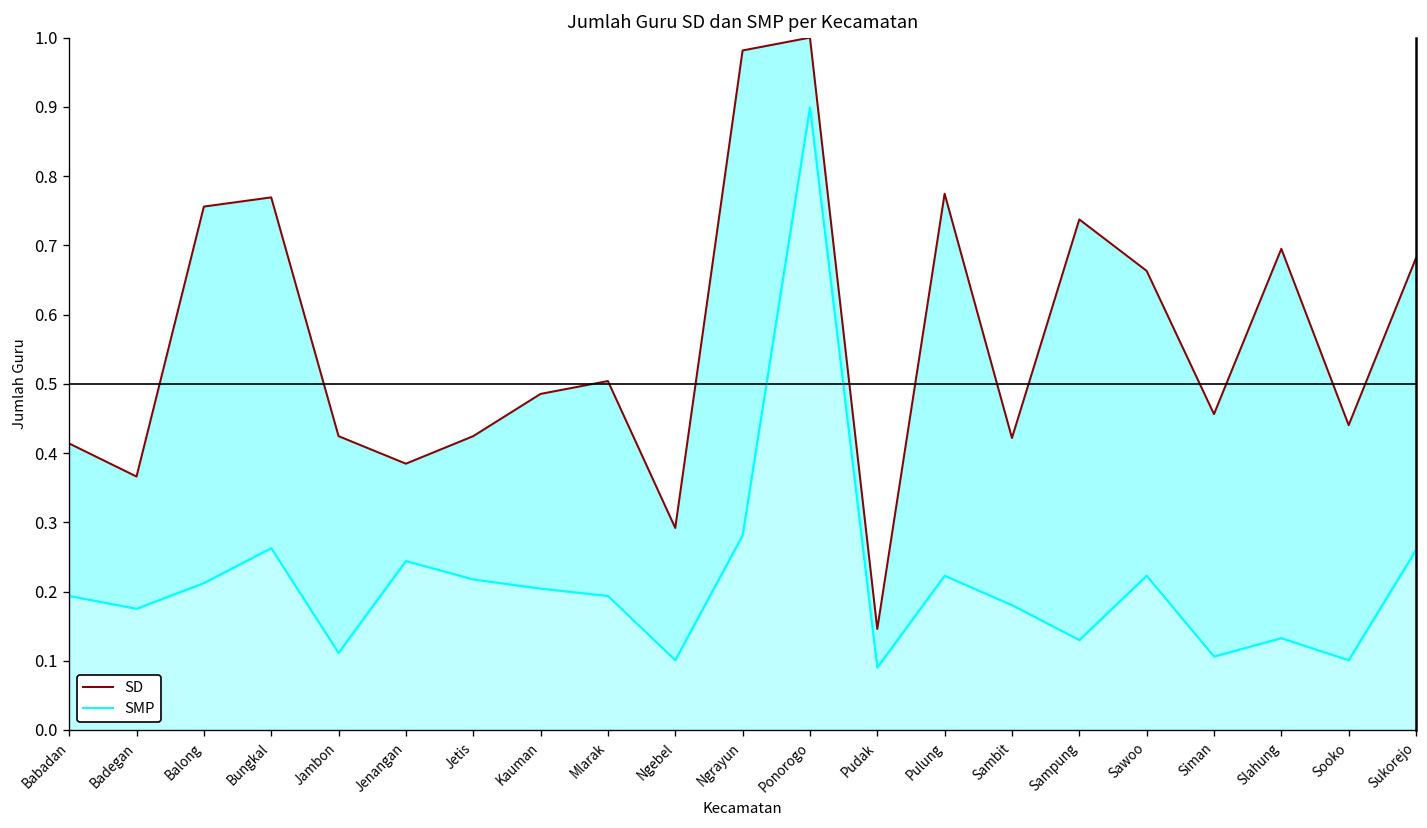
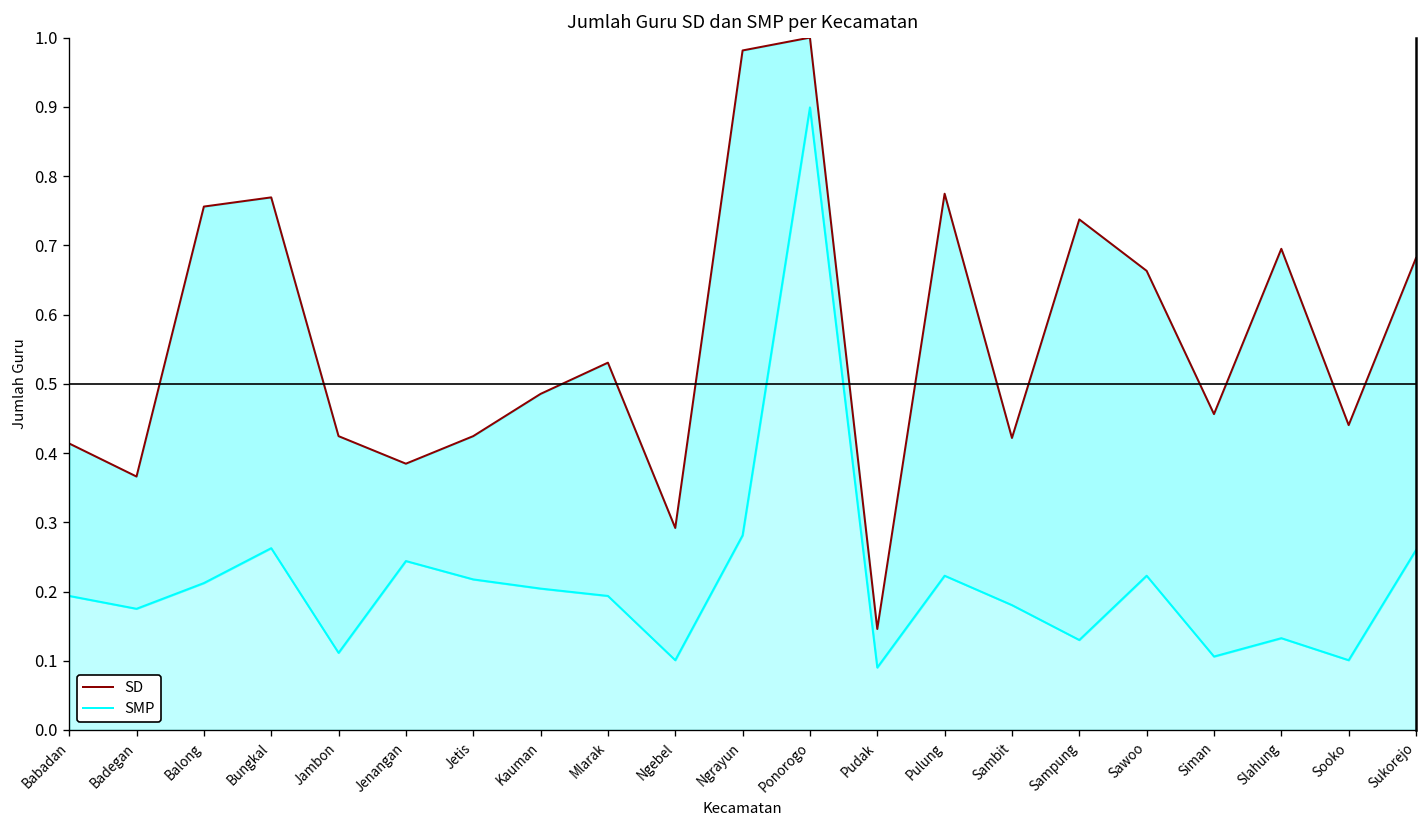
  {
    "SD": {
      "Babadan": 0.41,
      "Badegan": 0.37,
      "Balong": 0.76,
      "Bungkal": 0.77,
      "Jambon": 0.42,
      "Jenangan": 0.38,
      "Jetis": 0.42,
      "Kauman": 0.49,
-     "Mlarak": 0.50,
+     "Mlarak": 0.53,
      "Ngebel": 0.29,
      "Ngrayun": 0.98,
      "Ponorogo": 1.00,
      "Pudak": 0.15,
      "Pulung": 0.77,
      "Sambit": 0.42,
      "Sampung": 0.74,
      "Sawoo": 0.66,
      "Siman": 0.46,
      "Slahung": 0.69,
      "Sooko": 0.44,
      "Sukorejo": 0.68
    },
    "SMP": {
      "Babadan": 0.19,
      "Badegan": 0.18,
      "Balong": 0.21,
      "Bungkal": 0.26,
      "Jambon": 0.11,
      "Jenangan": 0.24,
      "Jetis": 0.22,
      "Kauman": 0.20,
      "Mlarak": 0.19,
      "Ngebel": 0.10,
      "Ngrayun": 0.28,
      "Ponorogo": 0.90,
      "Pudak": 0.09,
      "Pulung": 0.22,
      "Sambit": 0.18,
      "Sampung": 0.13,
      "Sawoo": 0.22,
      "Siman": 0.11,
      "Slahung": 0.13,
      "Sooko": 0.10,
      "Sukorejo": 0.26
    }
  }
